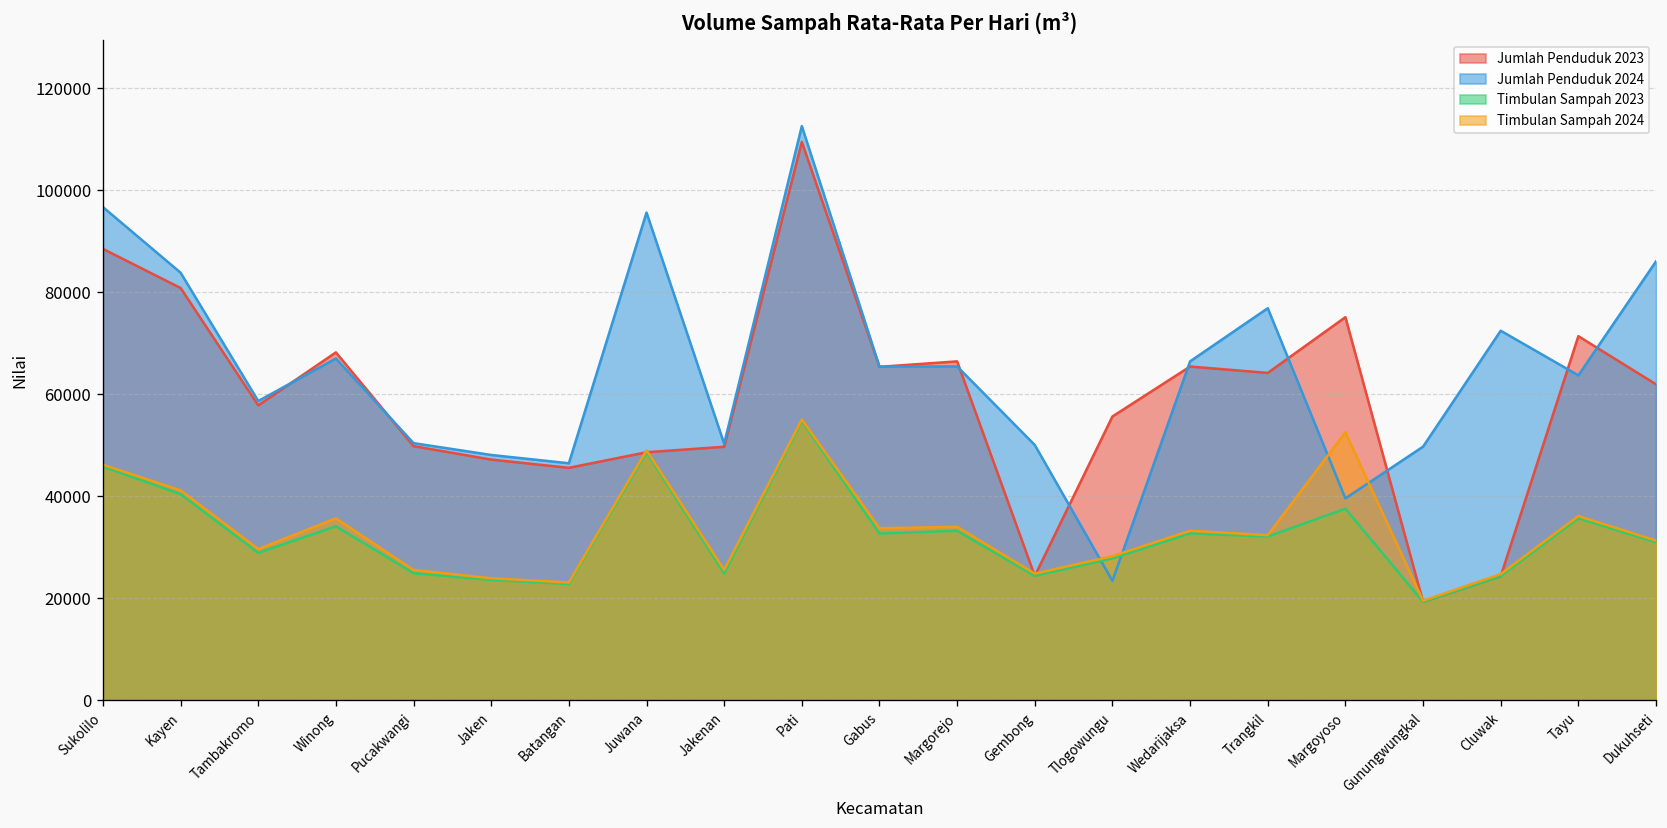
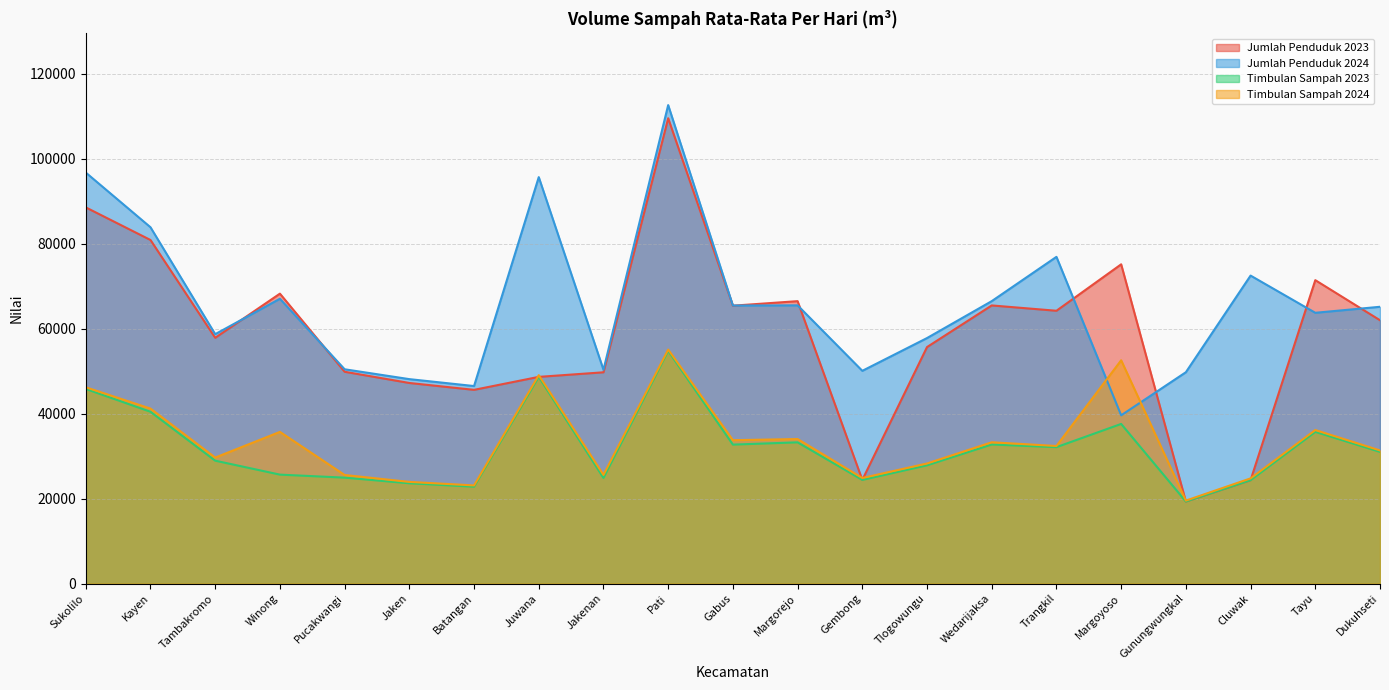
  {
    "Jumlah Penduduk 2023": {
      "Sukolilo": 89000,
      "Kayen": 81000,
      "Tambakromo": 58000,
      "Winong": 68000,
      "Jaken": 47000,
      "Batangan": 46000,
      "Pati": 110000,
      "Margorejo": 66000,
      "Tlogowungu": 56000,
      "Wedarijaksa": 65000,
      "Trangkil": 64000,
      "Margoyoso": 75000,
      "Tayu": 71000,
      "Dukuhseti": 62000
    },
    "Jumlah Penduduk 2024": {
      "Sukolilo": 97000,
      "Kayen": 84000,
      "Tambakromo": 59000,
      "Winong": 67000,
      "Jaken": 48000,
      "Batangan": 46000,
      "Juwana": 96000,
      "Pati": 113000,
      "Margorejo": 65000,
      "Gembong": 50000,
-     "Tlogowungu": 23000,
+     "Tlogowungu": 58000,
      "Wedarijaksa": 66000,
      "Trangkil": 77000,
      "Margoyoso": 40000,
      "Gunungwungkal": 50000,
      "Cluwak": 72000,
      "Tayu": 64000,
-     "Dukuhseti": 86000
+     "Dukuhseti": 65000
    },
    "Timbulan Sampah 2023": {
      "Kayen": 40000,
      "Tambakromo": 29000,
-     "Winong": 34000,
+     "Winong": 26000,
      "Pucakwangi": 25000,
      "Jakenan": 25000,
      "Gabus": 33000,
      "Margorejo": 33000,
      "Margoyoso": 38000
    },
    "Timbulan Sampah 2024": {
      "Kayen": 41000,
      "Tambakromo": 30000,
      "Winong": 36000,
      "Pucakwangi": 26000,
      "Jakenan": 26000,
      "Gabus": 34000,
      "Margorejo": 34000,
      "Margoyoso": 53000
    }
  }
